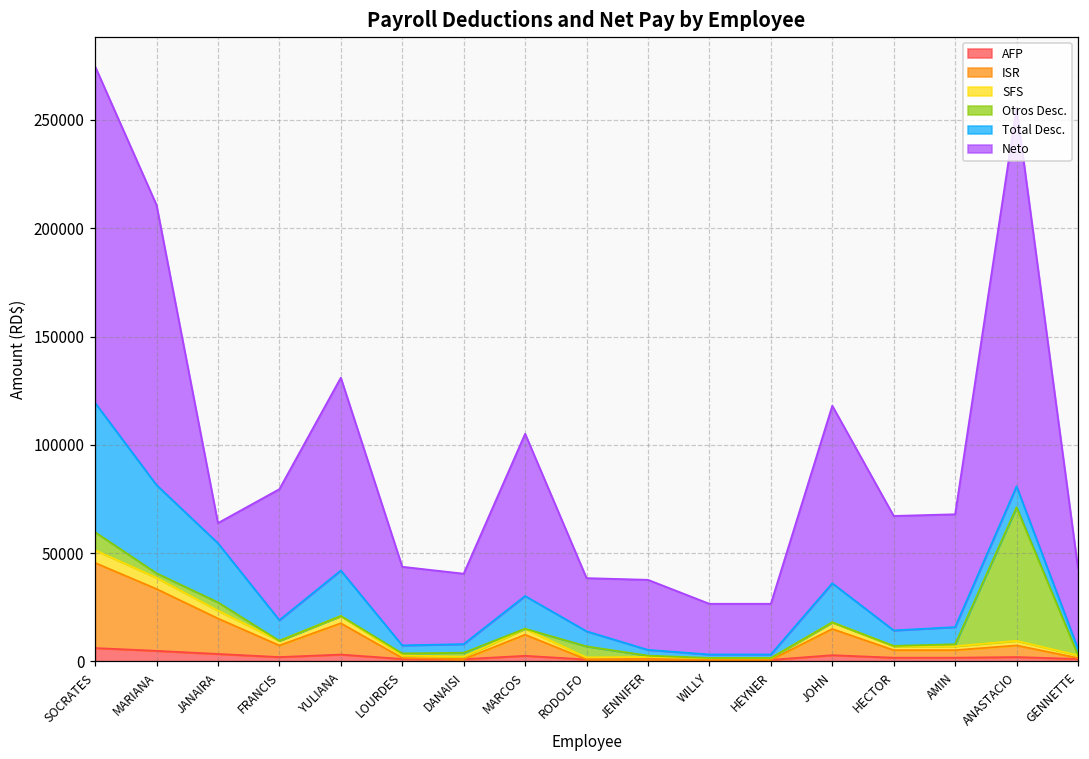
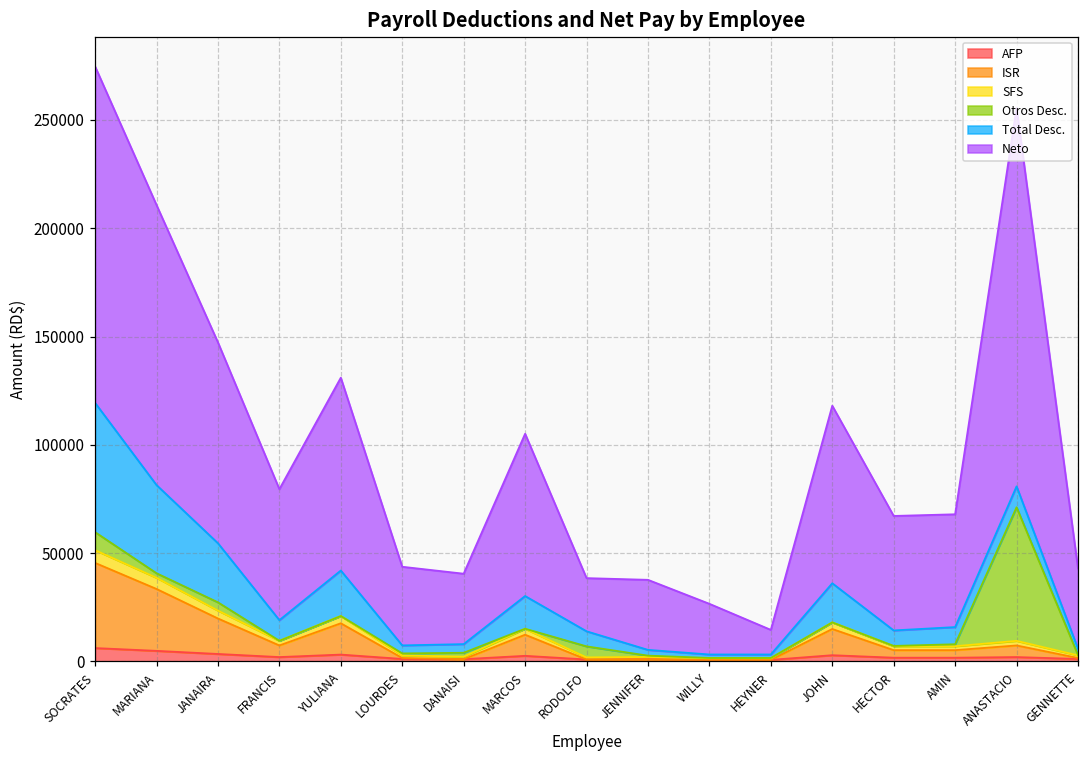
  {
    "AFP": {
      "SOCRATES": 6000,
      "MARIANA": 5000,
      "JANAIRA": 3000,
      "FRANCIS": 2000,
      "YULIANA": 3000,
      "MARCOS": 3000,
      "JOHN": 3000,
      "HECTOR": 2000,
      "AMIN": 2000,
      "ANASTACIO": 2000
    },
    "ISR": {
      "SOCRATES": 39000,
      "MARIANA": 29000,
      "JANAIRA": 16000,
      "FRANCIS": 5000,
      "YULIANA": 14000,
      "MARCOS": 10000,
      "JOHN": 12000,
      "HECTOR": 3000,
      "AMIN": 3000,
      "ANASTACIO": 5000
    },
    "SFS": {
      "SOCRATES": 6000,
      "MARIANA": 5000,
      "JANAIRA": 4000,
      "ANASTACIO": 2000
    },
    "Otros Desc.": {
      "SOCRATES": 8000,
      "MARIANA": 2000,
      "JANAIRA": 4000,
      "DANAISI": 2000,
      "RODOLFO": 5000,
      "ANASTACIO": 62000
    },
    "Total Desc.": {
      "SOCRATES": 60000,
      "MARIANA": 41000,
      "JANAIRA": 27000,
      "FRANCIS": 10000,
      "YULIANA": 21000,
      "LOURDES": 4000,
      "DANAISI": 4000,
      "MARCOS": 15000,
      "RODOLFO": 7000,
      "JENNIFER": 3000,
      "WILLY": 2000,
      "HEYNER": 2000,
      "JOHN": 18000,
      "HECTOR": 7000,
      "AMIN": 8000,
      "ANASTACIO": 10000,
      "GENNETTE": 3000
    },
    "Neto": {
      "SOCRATES": 155000,
      "MARIANA": 129000,
-     "JANAIRA": 9000,
+     "JANAIRA": 93000,
      "FRANCIS": 60000,
      "YULIANA": 89000,
      "LOURDES": 36000,
      "DANAISI": 33000,
      "MARCOS": 75000,
      "RODOLFO": 25000,
      "JENNIFER": 32000,
      "WILLY": 23000,
-     "HEYNER": 23000,
+     "HEYNER": 11000,
      "JOHN": 82000,
      "HECTOR": 53000,
      "AMIN": 52000,
      "GENNETTE": 37000
    }
  }
